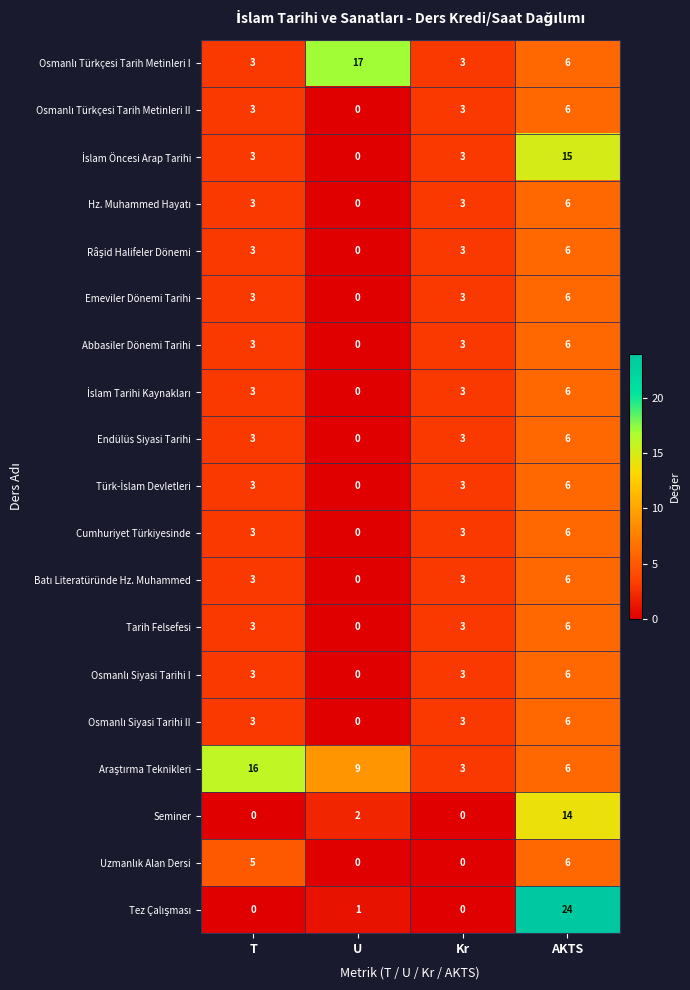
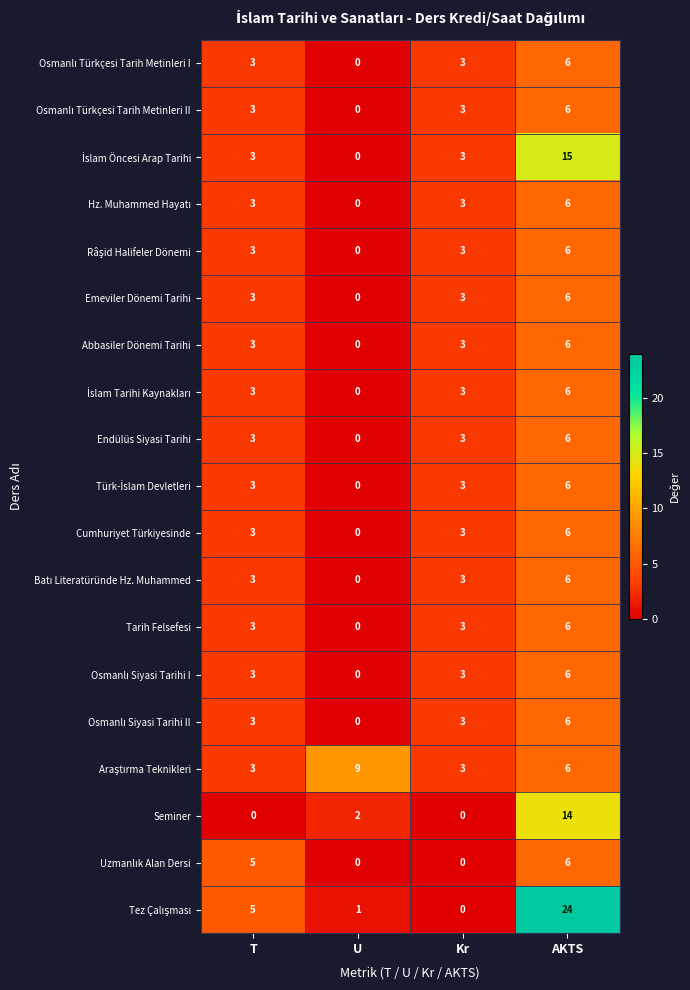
  {
    "Osmanlı Türkçesi Tarih Metinleri I": {
      "T": 3,
-     "U": 17,
+     "U": 0,
      "Kr": 3,
      "AKTS": 6
    },
    "Osmanlı Türkçesi Tarih Metinleri II": {
      "T": 3,
      "U": 0,
      "Kr": 3,
      "AKTS": 6
    },
    "İslam Öncesi Arap Tarihi": {
      "T": 3,
      "U": 0,
      "Kr": 3,
      "AKTS": 15
    },
    "Hz. Muhammed Hayatı": {
      "T": 3,
      "U": 0,
      "Kr": 3,
      "AKTS": 6
    },
    "Râşid Halifeler Dönemi": {
      "T": 3,
      "U": 0,
      "Kr": 3,
      "AKTS": 6
    },
    "Emeviler Dönemi Tarihi": {
      "T": 3,
      "U": 0,
      "Kr": 3,
      "AKTS": 6
    },
    "Abbasiler Dönemi Tarihi": {
      "T": 3,
      "U": 0,
      "Kr": 3,
      "AKTS": 6
    },
    "İslam Tarihi Kaynakları": {
      "T": 3,
      "U": 0,
      "Kr": 3,
      "AKTS": 6
    },
    "Endülüs Siyasi Tarihi": {
      "T": 3,
      "U": 0,
      "Kr": 3,
      "AKTS": 6
    },
    "Türk-İslam Devletleri": {
      "T": 3,
      "U": 0,
      "Kr": 3,
      "AKTS": 6
    },
    "Cumhuriyet Türkiyesinde": {
      "T": 3,
      "U": 0,
      "Kr": 3,
      "AKTS": 6
    },
    "Batı Literatüründe Hz. Muhammed": {
      "T": 3,
      "U": 0,
      "Kr": 3,
      "AKTS": 6
    },
    "Tarih Felsefesi": {
      "T": 3,
      "U": 0,
      "Kr": 3,
      "AKTS": 6
    },
    "Osmanlı Siyasi Tarihi I": {
      "T": 3,
      "U": 0,
      "Kr": 3,
      "AKTS": 6
    },
    "Osmanlı Siyasi Tarihi II": {
      "T": 3,
      "U": 0,
      "Kr": 3,
      "AKTS": 6
    },
    "Araştırma Teknikleri": {
-     "T": 16,
+     "T": 3,
      "U": 9,
      "Kr": 3,
      "AKTS": 6
    },
    "Seminer": {
      "T": 0,
      "U": 2,
      "Kr": 0,
      "AKTS": 14
    },
    "Uzmanlık Alan Dersi": {
      "T": 5,
      "U": 0,
      "Kr": 0,
      "AKTS": 6
    },
    "Tez Çalışması": {
-     "T": 0,
+     "T": 5,
      "U": 1,
      "Kr": 0,
      "AKTS": 24
    }
  }
